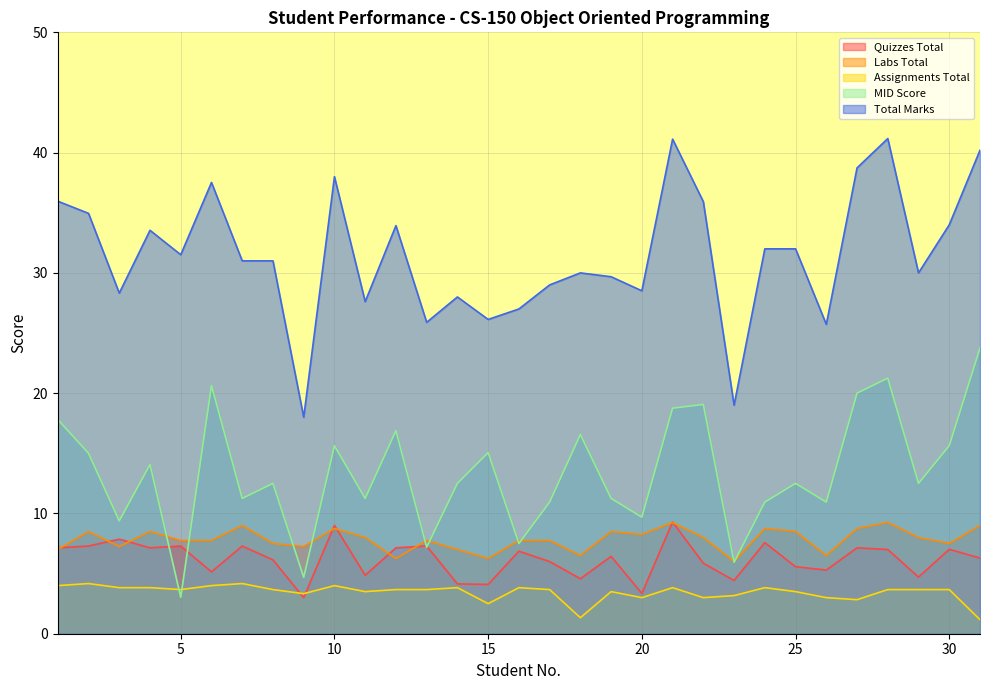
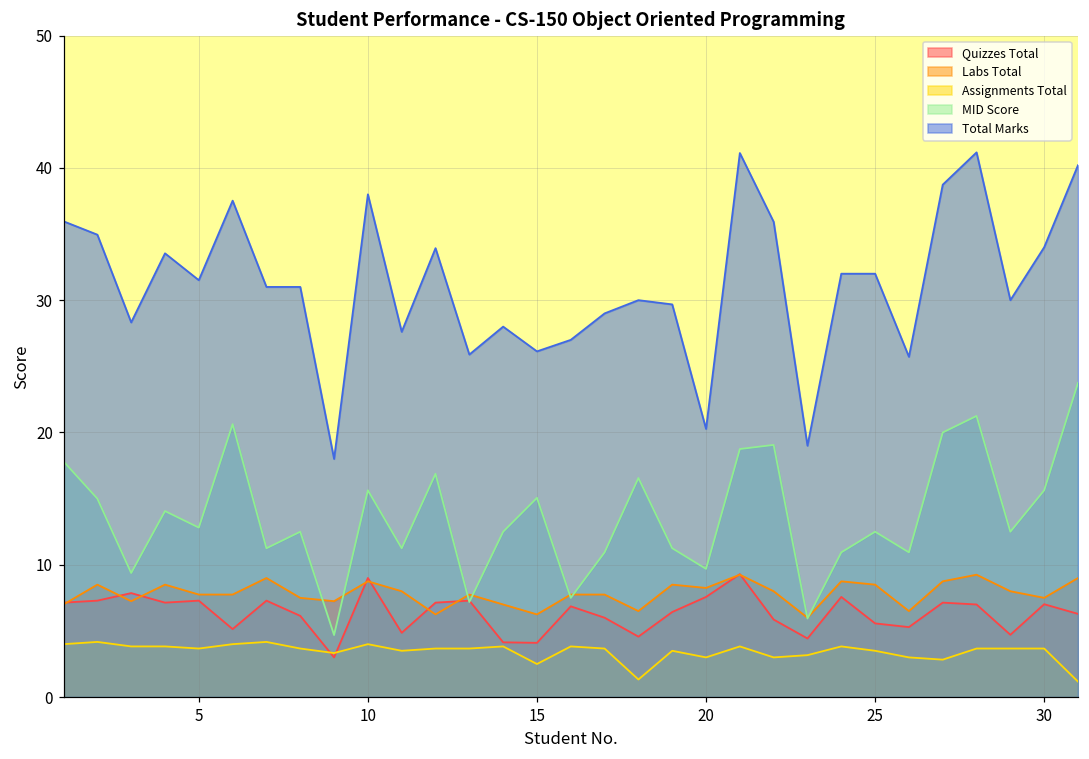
  {
    "Quizzes Total": {
      "5": 7.3,
      "10": 9.0,
      "15": 4.1,
-     "20": 3.4,
+     "20": 7.6,
      "25": 5.6,
      "30": 7.0
    },
    "MID Score": {
-     "5": 3.0,
+     "5": 12.8,
      "10": 15.6,
      "15": 15.1,
      "20": 9.7,
      "25": 12.5,
      "30": 15.6
    },
    "Total Marks": {
      "5": 31.5,
      "10": 38.0,
      "15": 26.1,
-     "20": 28.5,
+     "20": 20.3,
      "25": 32.0,
      "30": 34.0
    }
  }
